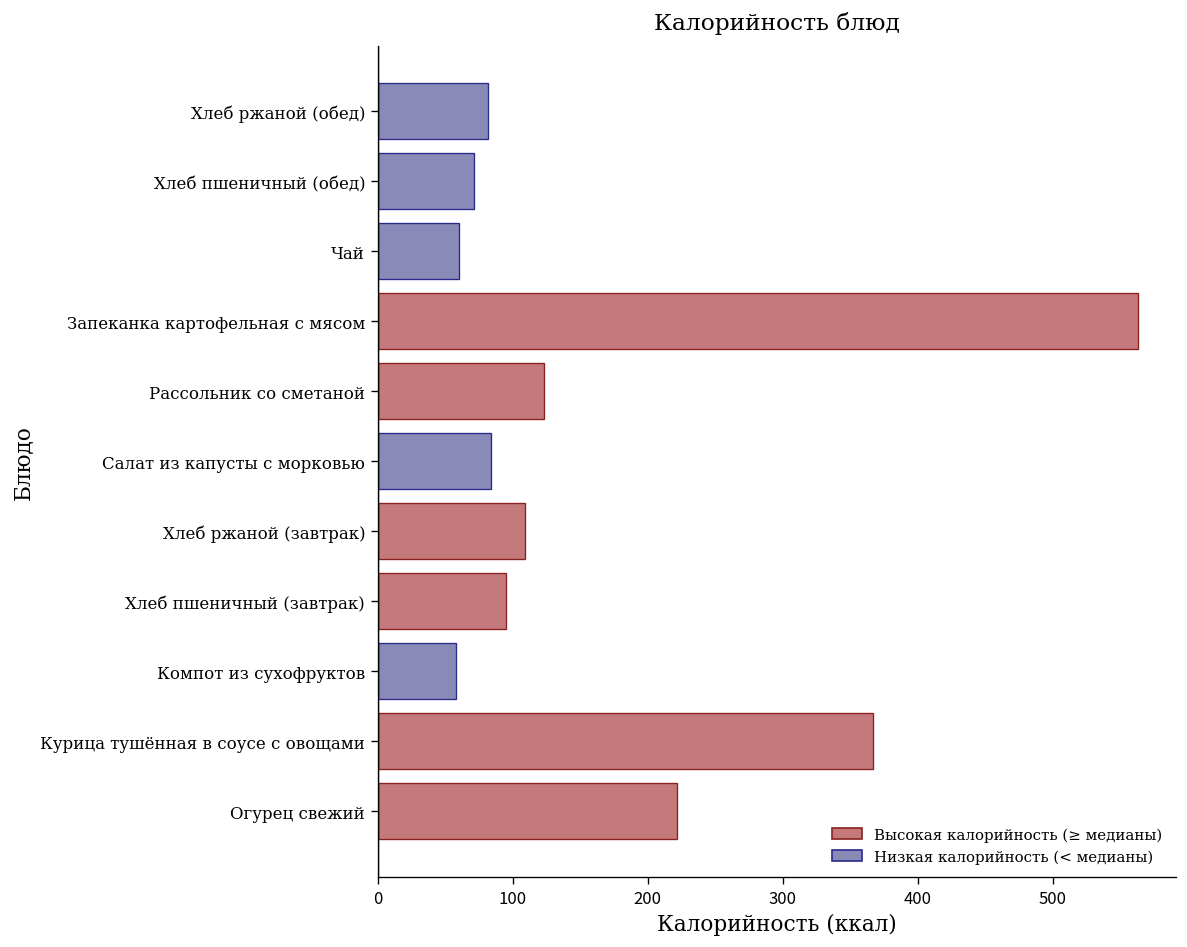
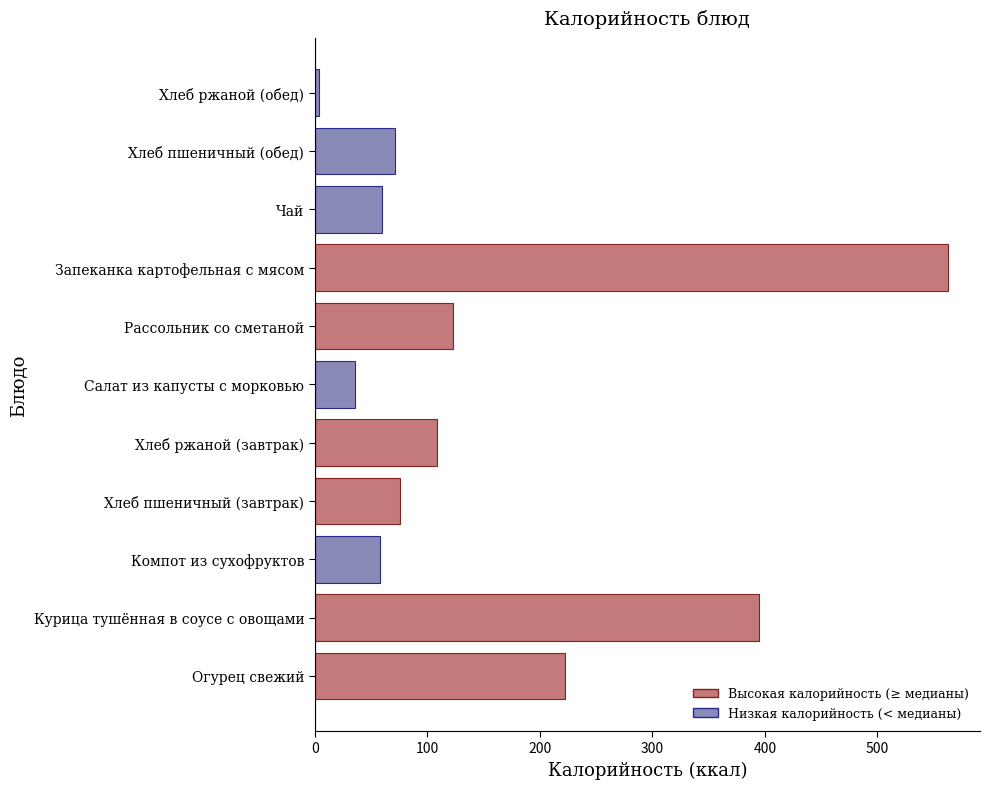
  {
-   "Хлеб ржаной (обед)": 82,
+   "Хлеб ржаной (обед)": 4,
    "Хлеб пшеничный (обед)": 71,
    "Чай": 60,
    "Запеканка картофельная с мясом": 563,
    "Рассольник со сметаной": 123,
-   "Салат из капусты с морковью": 84,
+   "Салат из капусты с морковью": 36,
    "Хлеб ржаной (завтрак)": 109,
-   "Хлеб пшеничный (завтрак)": 95,
+   "Хлеб пшеничный (завтрак)": 76,
    "Компот из сухофруктов": 58,
-   "Курица тушённая в соусе с овощами": 367,
+   "Курица тушённая в соусе с овощами": 395,
    "Огурец свежий": 222
  }
